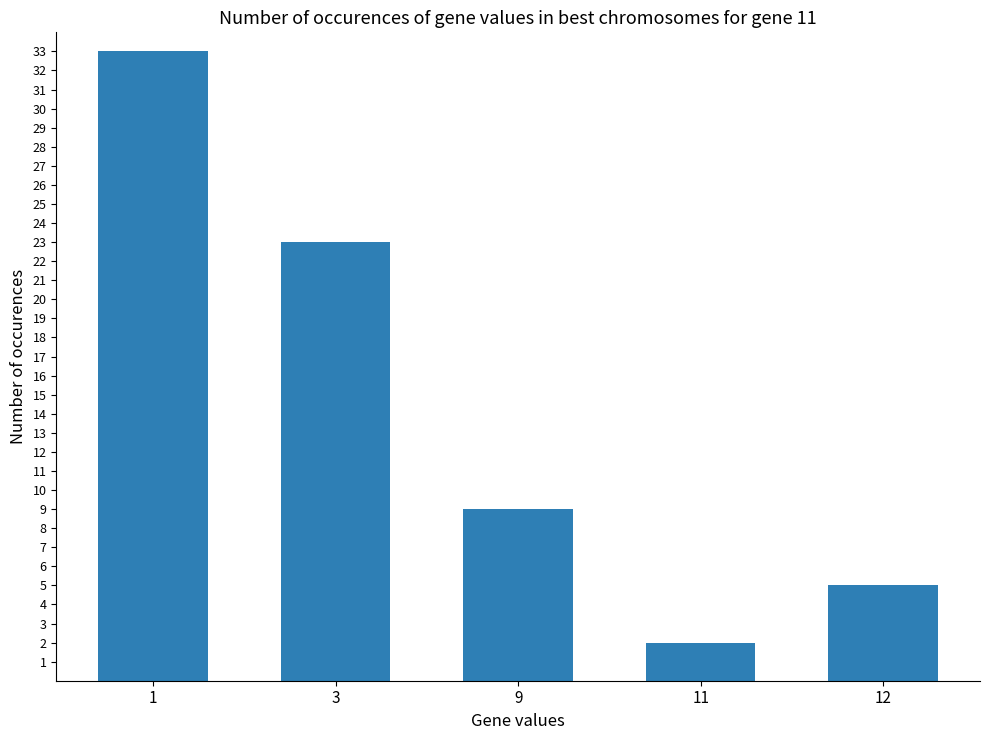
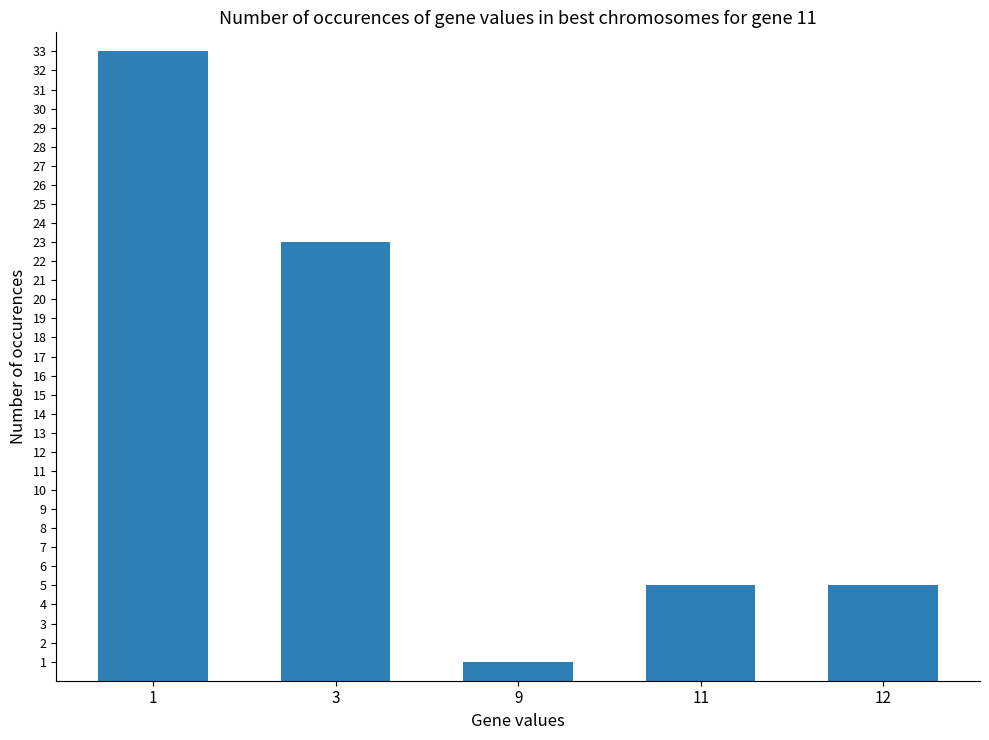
  {
    "1": 33,
    "3": 23,
-   "9": 9,
-   "11": 2,
+   "9": 1,
+   "11": 5,
    "12": 5
  }
